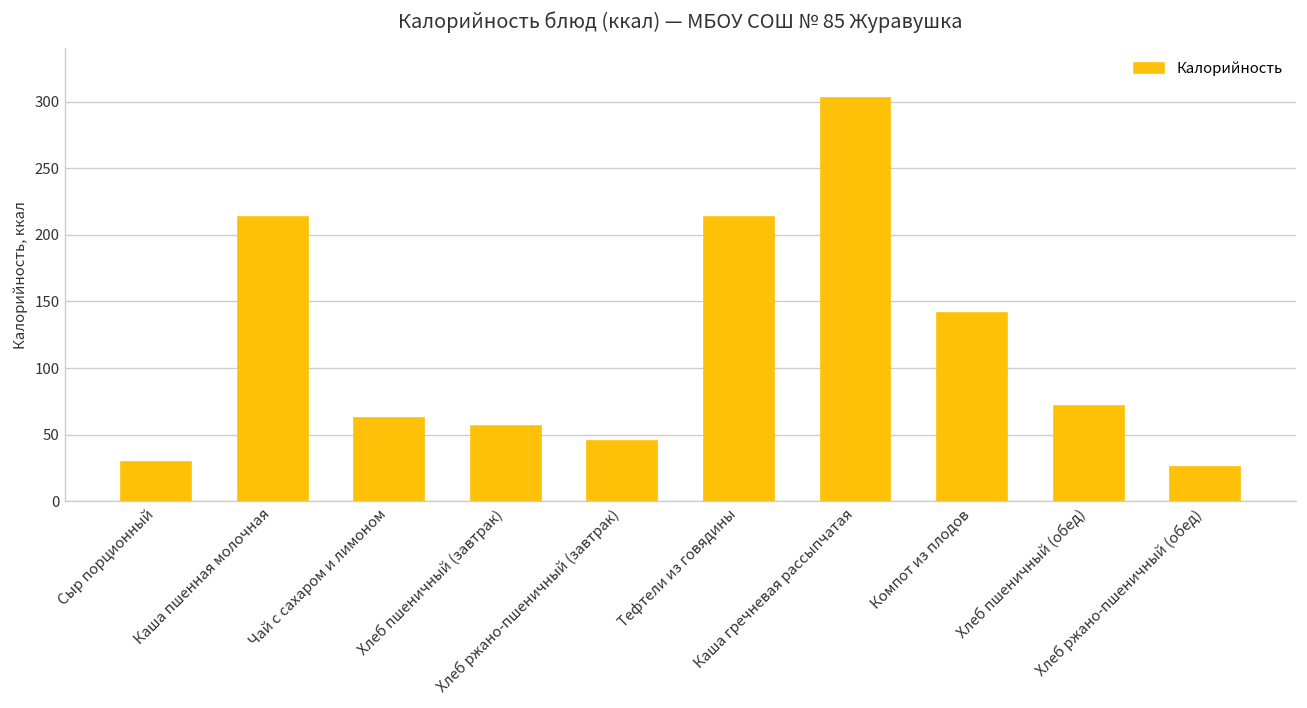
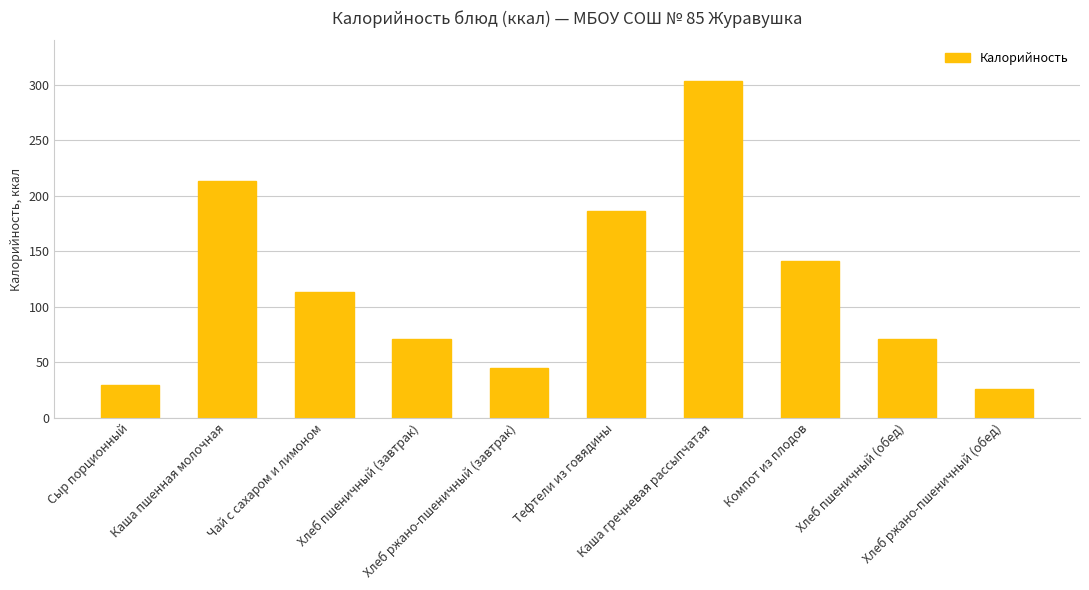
  {
    "Сыр порционный": 30,
    "Каша пшенная молочная": 213,
-   "Чай с сахаром и лимоном": 63,
-   "Хлеб пшеничный (завтрак)": 57,
+   "Чай с сахаром и лимоном": 113,
+   "Хлеб пшеничный (завтрак)": 71,
    "Хлеб ржано-пшеничный (завтрак)": 45,
-   "Тефтели из говядины": 214,
+   "Тефтели из говядины": 186,
    "Каша гречневая рассыпчатая": 303,
    "Компот из плодов": 141,
    "Хлеб пшеничный (обед)": 71,
    "Хлеб ржано-пшеничный (обед)": 26
  }
